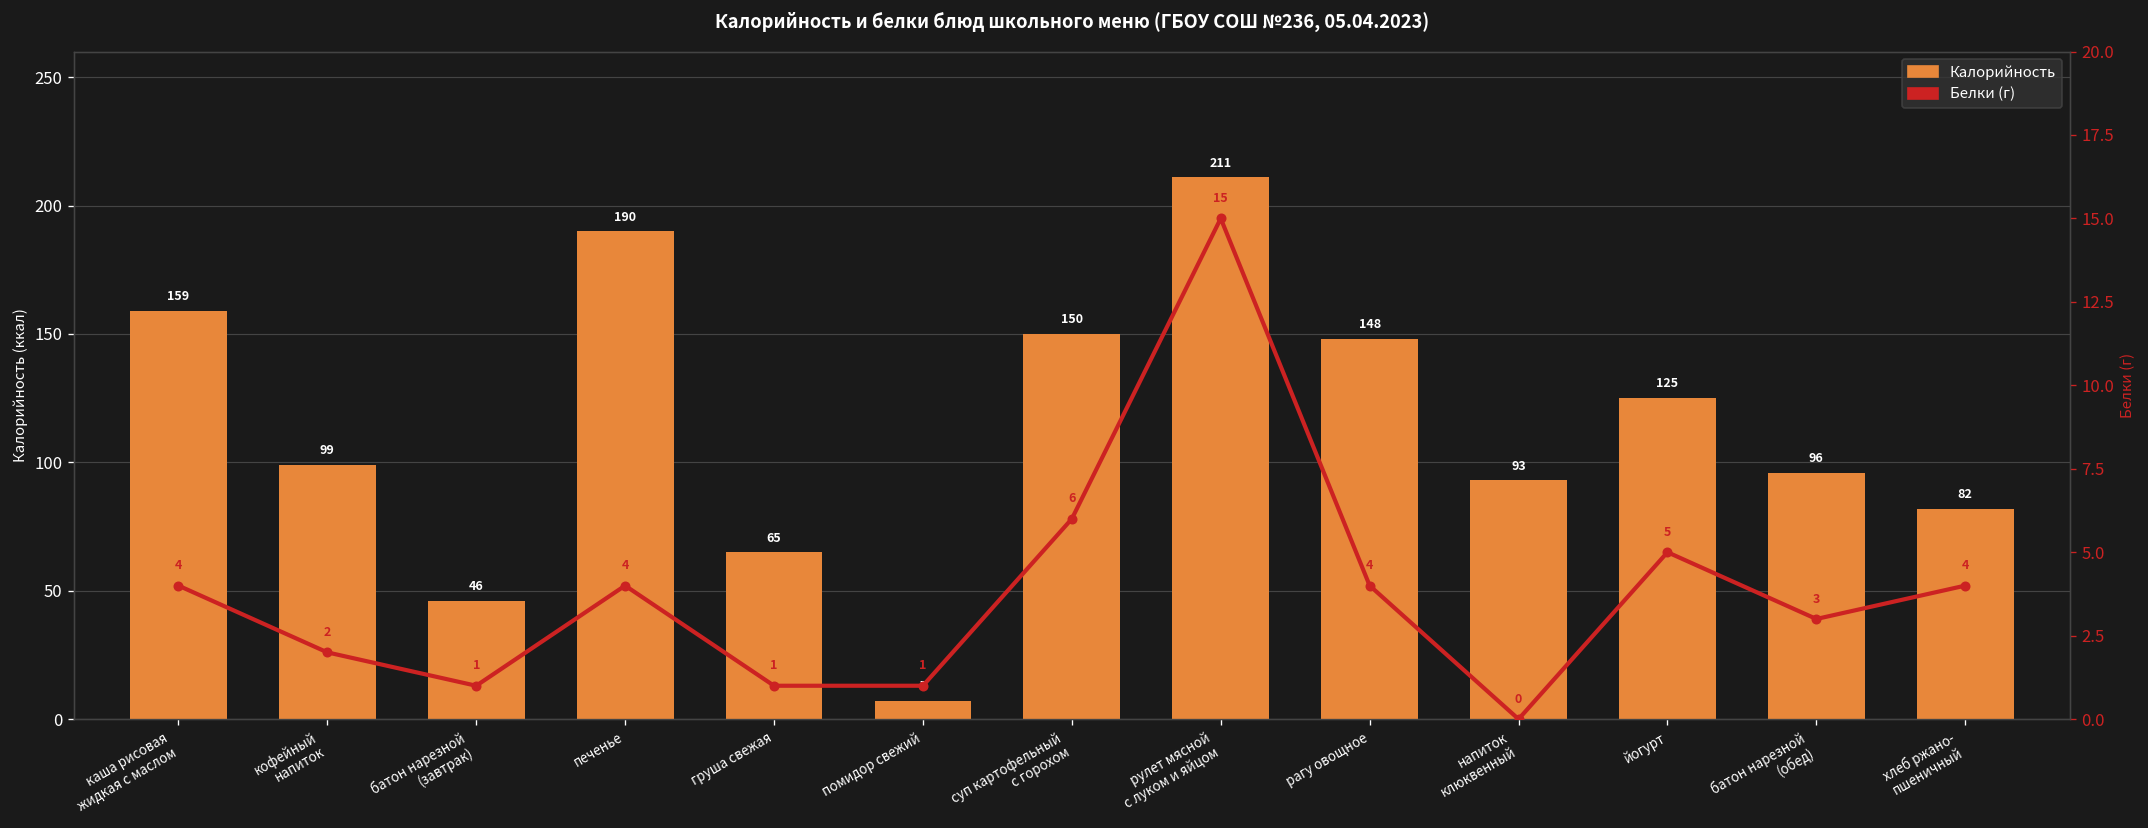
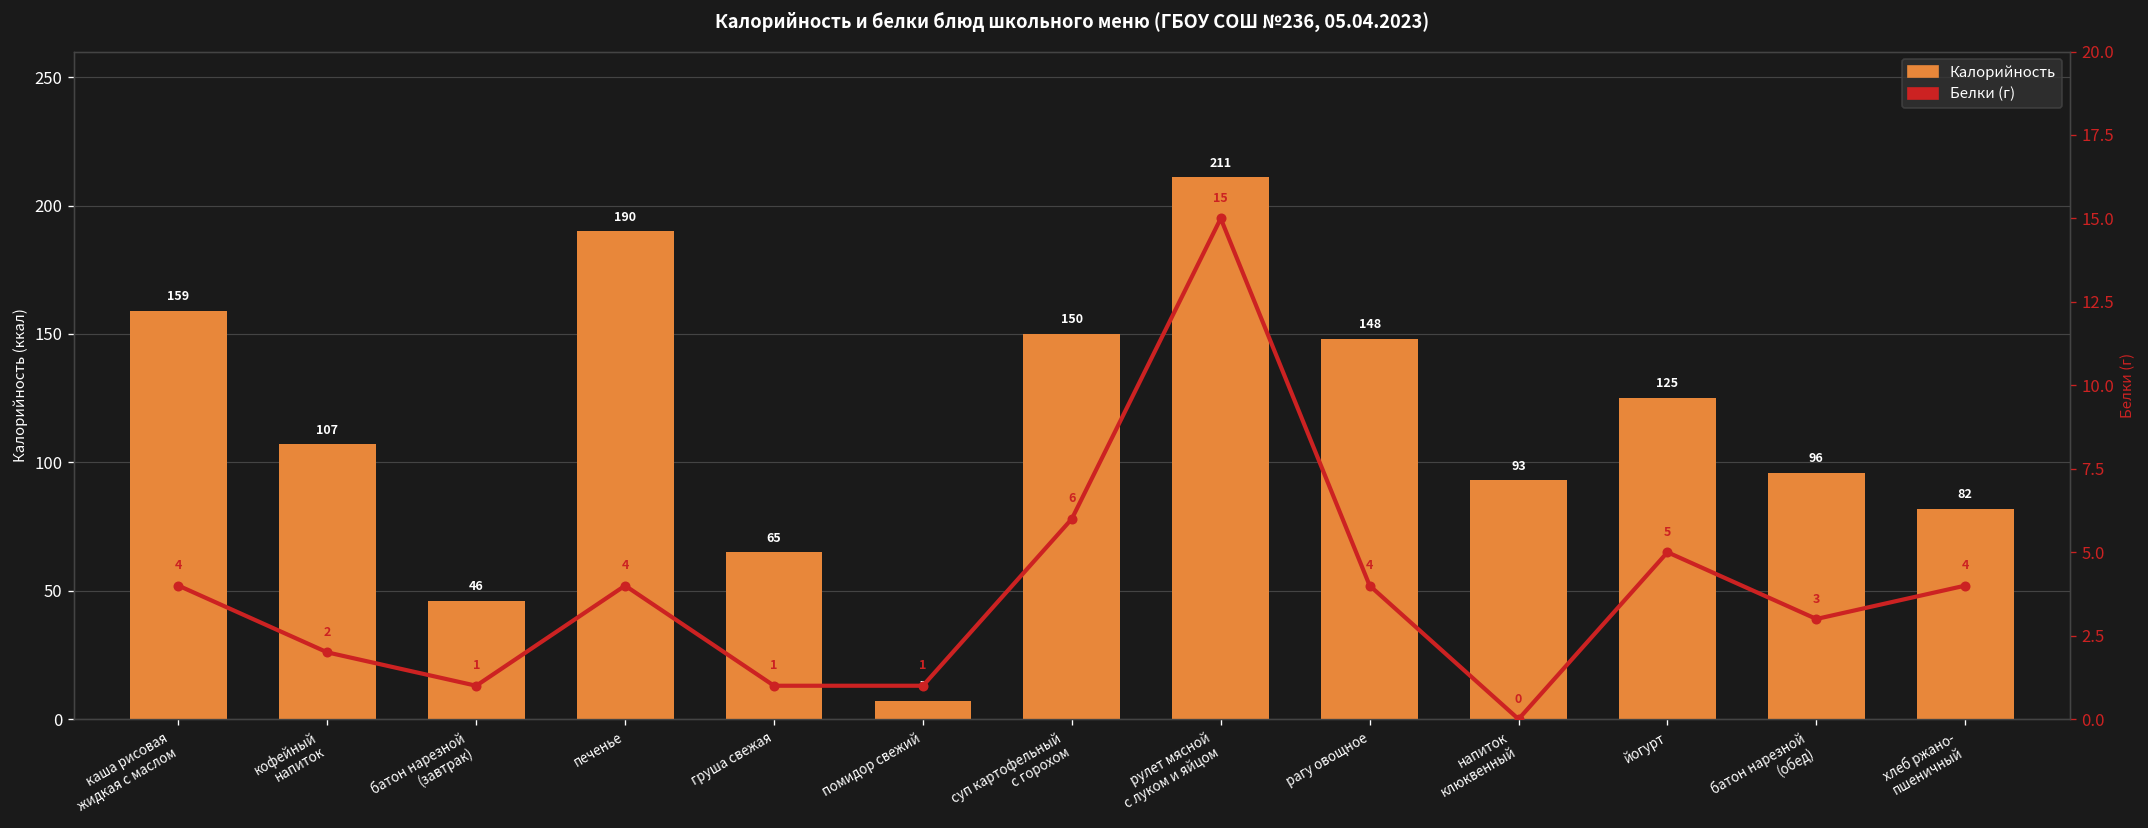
  {
    "Калорийность": {
      "каша рисовая жидкая с маслом": 159,
-     "кофейный напиток": 99,
+     "кофейный напиток": 107,
      "батон нарезной (завтрак)": 46,
      "печенье": 190,
      "груша свежая": 65,
      "суп картофельный с горохом": 150,
      "рулет мясной с луком и яйцом": 211,
      "рагу овощное": 148,
      "напиток клюквенный": 93,
      "йогурт": 125,
      "батон нарезной (обед)": 96,
      "хлеб ржано- пшеничный": 82
    }
  }
